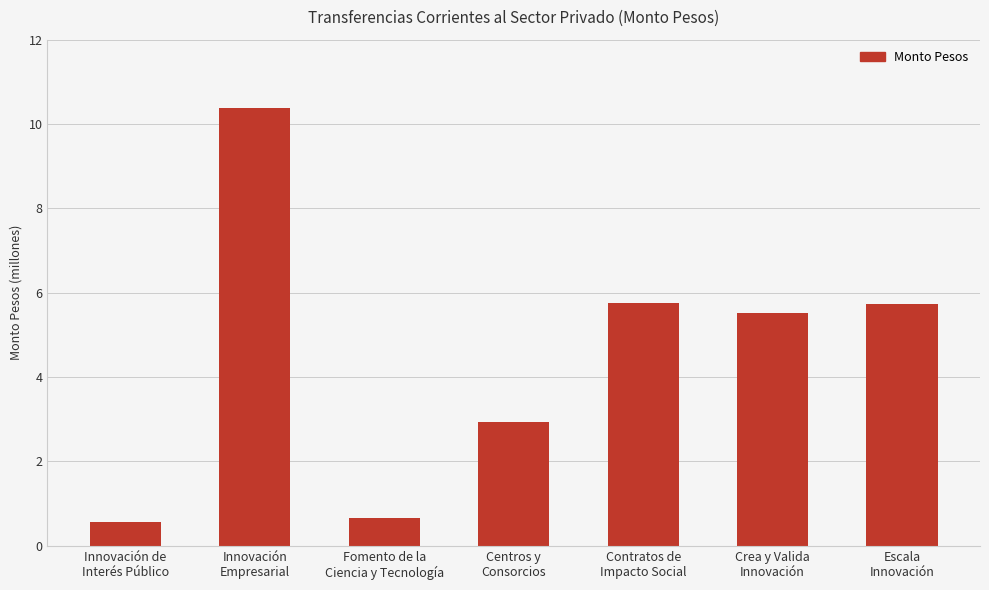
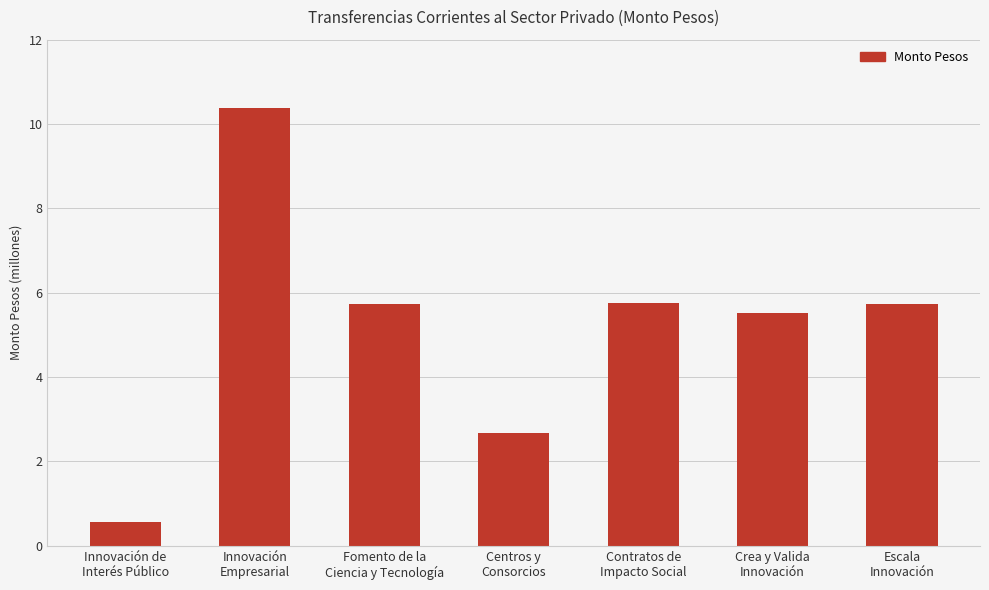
  {
    "Innovación de Interés Público": 0.6,
    "Innovación Empresarial": 10.4,
-   "Fomento de la Ciencia y Tecnología": 0.7,
-   "Centros y Consorcios": 2.9,
+   "Fomento de la Ciencia y Tecnología": 5.7,
+   "Centros y Consorcios": 2.7,
    "Contratos de Impacto Social": 5.8,
    "Crea y Valida Innovación": 5.5,
    "Escala Innovación": 5.7
  }
